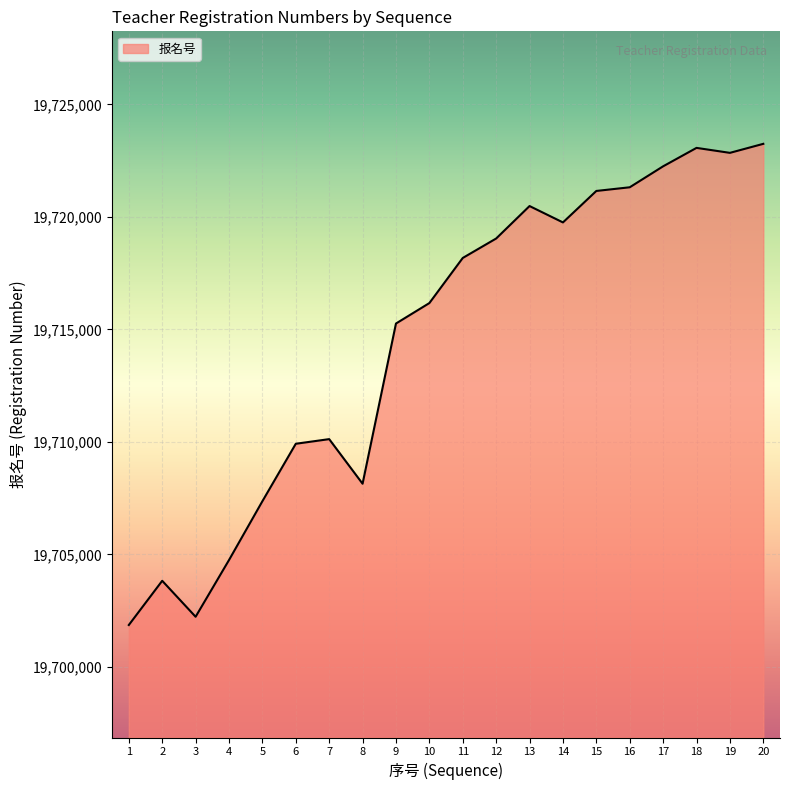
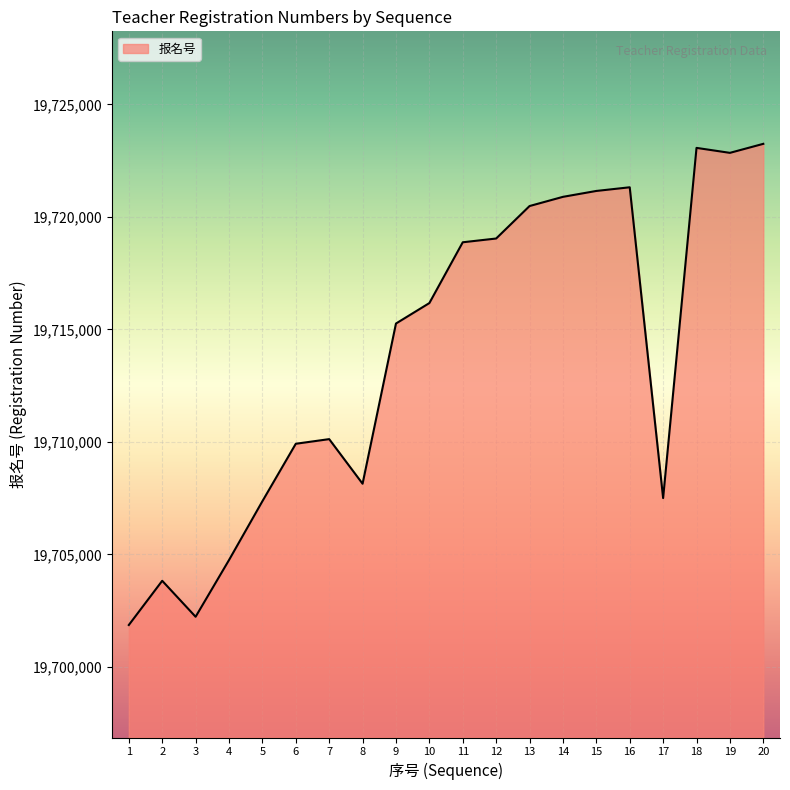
  {
    "1": "19,701,900",
    "2": "19,703,800",
    "3": "19,702,200",
    "4": "19,704,700",
    "5": "19,707,400",
    "6": "19,709,900",
    "7": "19,710,100",
    "8": "19,708,100",
    "9": "19,715,300",
    "10": "19,716,200",
-   "11": "19,718,200",
+   "11": "19,718,900",
    "12": "19,719,000",
    "13": "19,720,500",
-   "14": "19,719,800",
+   "14": "19,720,900",
    "15": "19,721,200",
    "16": "19,721,300",
-   "17": "19,722,200",
+   "17": "19,707,500",
    "18": "19,723,100",
    "19": "19,722,800",
    "20": "19,723,200"
  }
